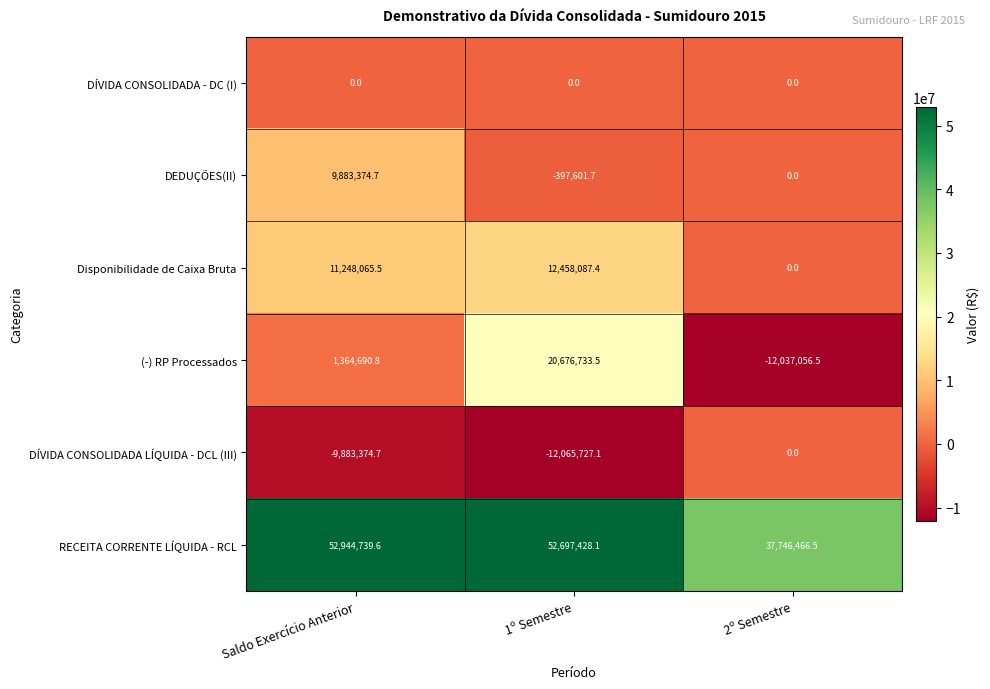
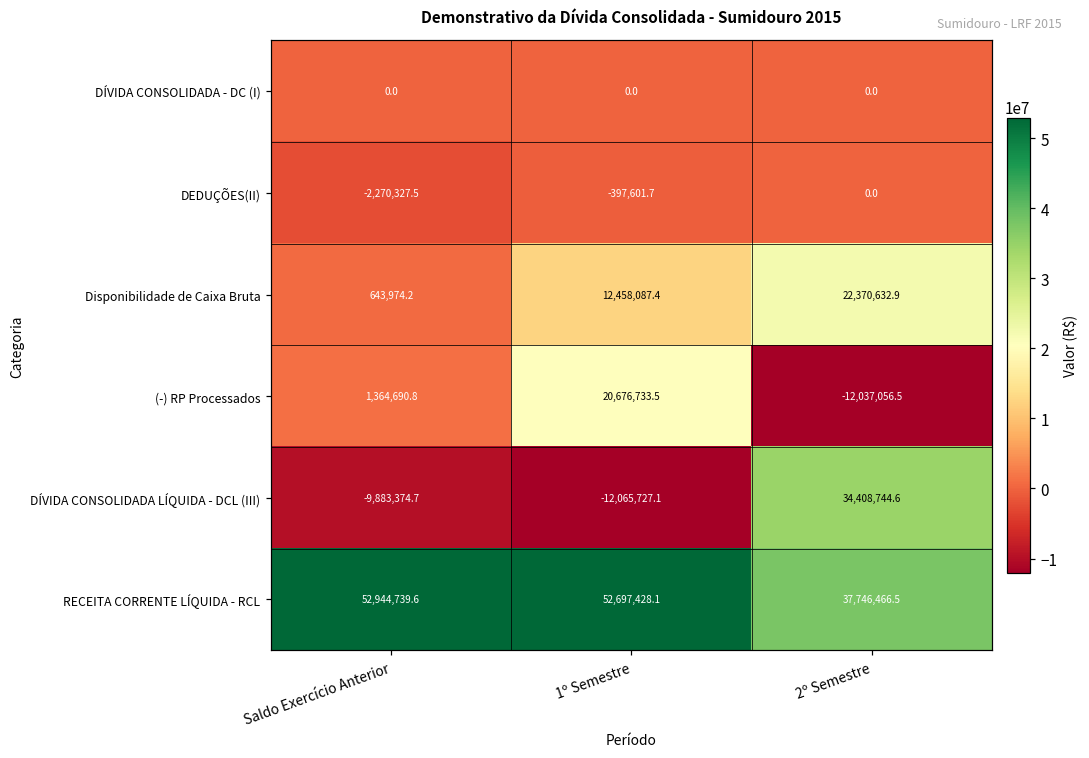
  {
    "DÍVIDA CONSOLIDADA - DC (I)": {
      "Saldo Exercício Anterior": "0.0",
      "1º Semestre": "0.0",
      "2º Semestre": "0.0"
    },
    "DEDUÇÕES(II)": {
-     "Saldo Exercício Anterior": "9,883,374.7",
+     "Saldo Exercício Anterior": "-2,270,327.5",
      "1º Semestre": "-397,601.7",
      "2º Semestre": "0.0"
    },
    "Disponibilidade de Caixa Bruta": {
-     "Saldo Exercício Anterior": "11,248,065.5",
+     "Saldo Exercício Anterior": "643,974.2",
      "1º Semestre": "12,458,087.4",
-     "2º Semestre": "0.0"
+     "2º Semestre": "22,370,632.9"
    },
    "(-) RP Processados": {
      "Saldo Exercício Anterior": "1,364,690.8",
      "1º Semestre": "20,676,733.5",
      "2º Semestre": "-12,037,056.5"
    },
    "DÍVIDA CONSOLIDADA LÍQUIDA - DCL (III)": {
      "Saldo Exercício Anterior": "-9,883,374.7",
      "1º Semestre": "-12,065,727.1",
-     "2º Semestre": "0.0"
+     "2º Semestre": "34,408,744.6"
    },
    "RECEITA CORRENTE LÍQUIDA - RCL": {
      "Saldo Exercício Anterior": "52,944,739.6",
      "1º Semestre": "52,697,428.1",
      "2º Semestre": "37,746,466.5"
    }
  }
